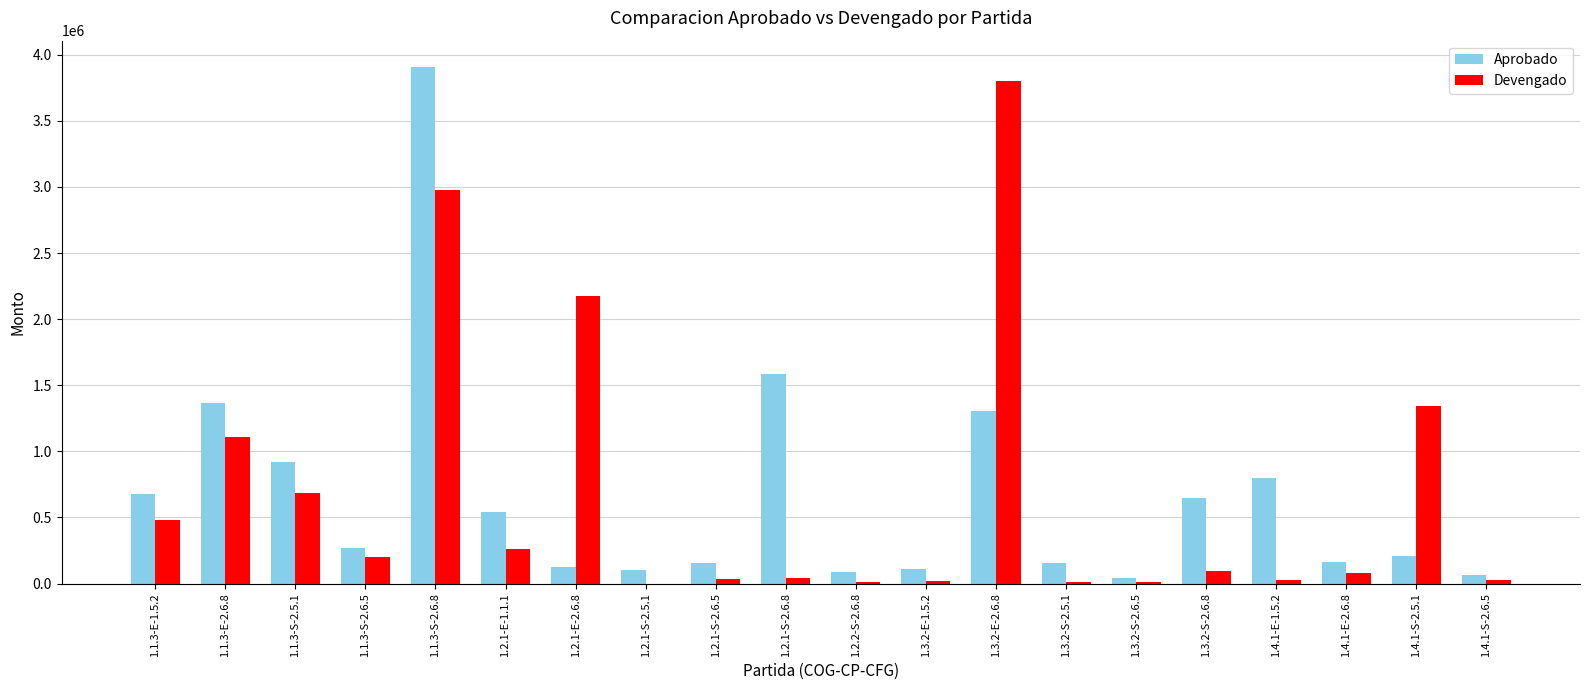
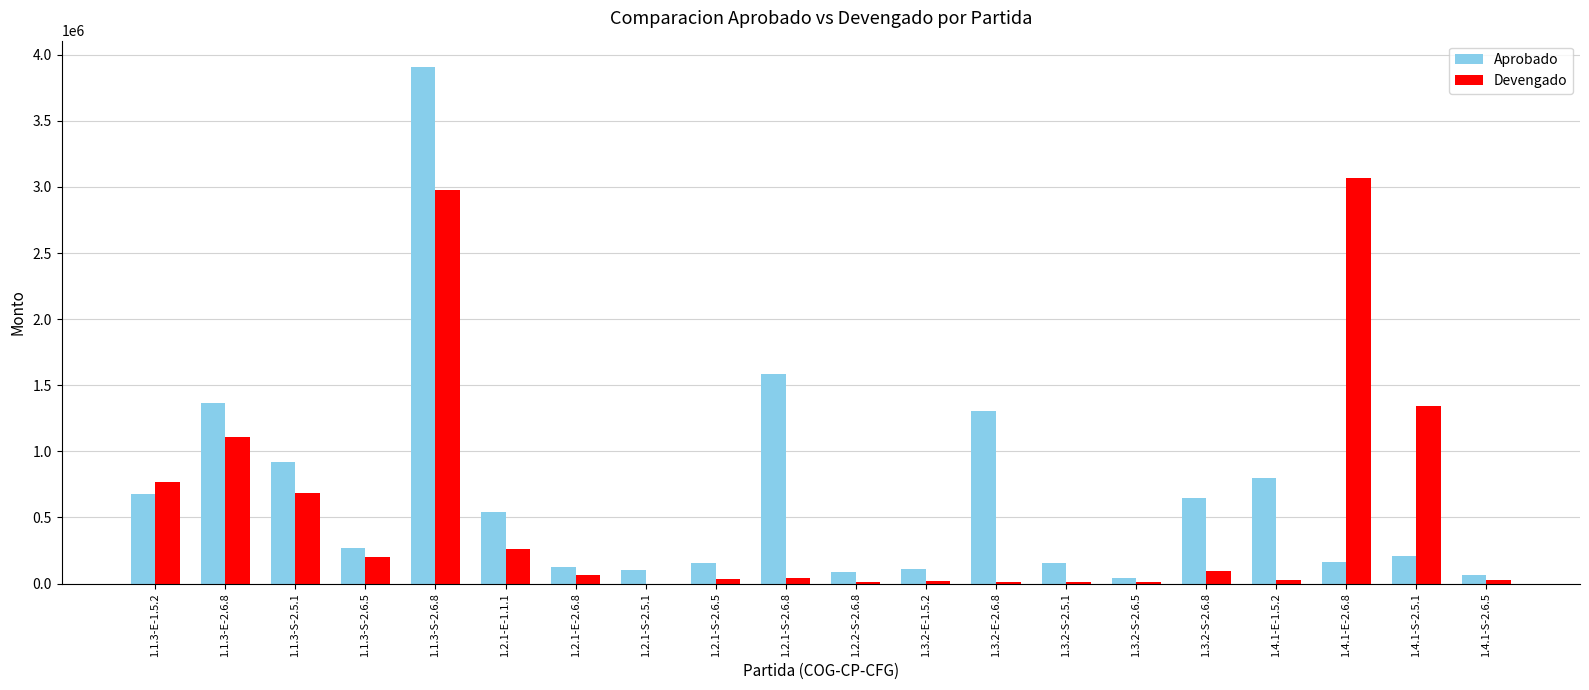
  {
    "Aprobado": {
      "1.1.3-E-1.5.2": 680000,
      "1.1.3-E-2.6.8": 1370000,
      "1.1.3-S-2.5.1": 920000,
      "1.1.3-S-2.6.5": 270000,
      "1.1.3-S-2.6.8": 3910000,
      "1.2.1-E-1.1.1": 540000,
      "1.2.1-E-2.6.8": 130000,
      "1.2.1-S-2.5.1": 100000,
      "1.2.1-S-2.6.5": 160000,
      "1.2.1-S-2.6.8": 1580000,
      "1.2.2-S-2.6.8": 90000,
      "1.3.2-E-1.5.2": 110000,
      "1.3.2-E-2.6.8": 1310000,
      "1.3.2-S-2.5.1": 160000,
      "1.3.2-S-2.6.5": 40000,
      "1.3.2-S-2.6.8": 650000,
      "1.4.1-E-1.5.2": 790000,
      "1.4.1-E-2.6.8": 160000,
      "1.4.1-S-2.5.1": 210000,
      "1.4.1-S-2.6.5": 60000
    },
    "Devengado": {
-     "1.1.3-E-1.5.2": 480000,
+     "1.1.3-E-1.5.2": 770000,
      "1.1.3-E-2.6.8": 1110000,
      "1.1.3-S-2.5.1": 690000,
      "1.1.3-S-2.6.5": 200000,
      "1.1.3-S-2.6.8": 2980000,
      "1.2.1-E-1.1.1": 260000,
-     "1.2.1-E-2.6.8": 2170000,
+     "1.2.1-E-2.6.8": 60000,
      "1.2.1-S-2.5.1": 0,
      "1.2.1-S-2.6.5": 30000,
      "1.2.1-S-2.6.8": 40000,
      "1.3.2-E-1.5.2": 20000,
-     "1.3.2-E-2.6.8": 3800000,
+     "1.3.2-E-2.6.8": 20000,
      "1.3.2-S-2.6.8": 90000,
      "1.4.1-E-1.5.2": 30000,
-     "1.4.1-E-2.6.8": 80000,
+     "1.4.1-E-2.6.8": 3070000,
      "1.4.1-S-2.5.1": 1340000,
      "1.4.1-S-2.6.5": 20000
    }
  }
